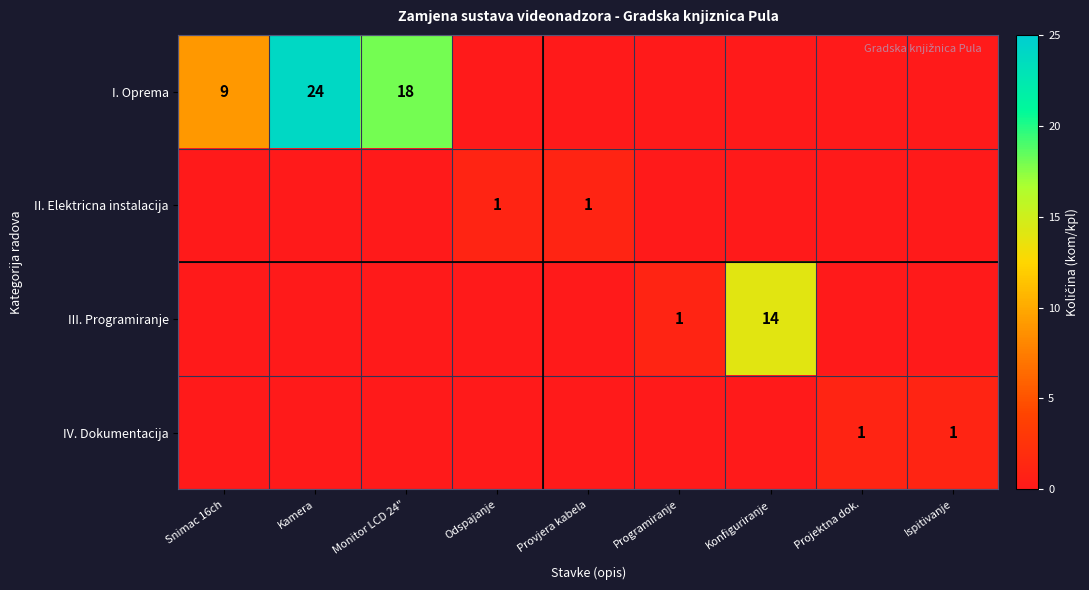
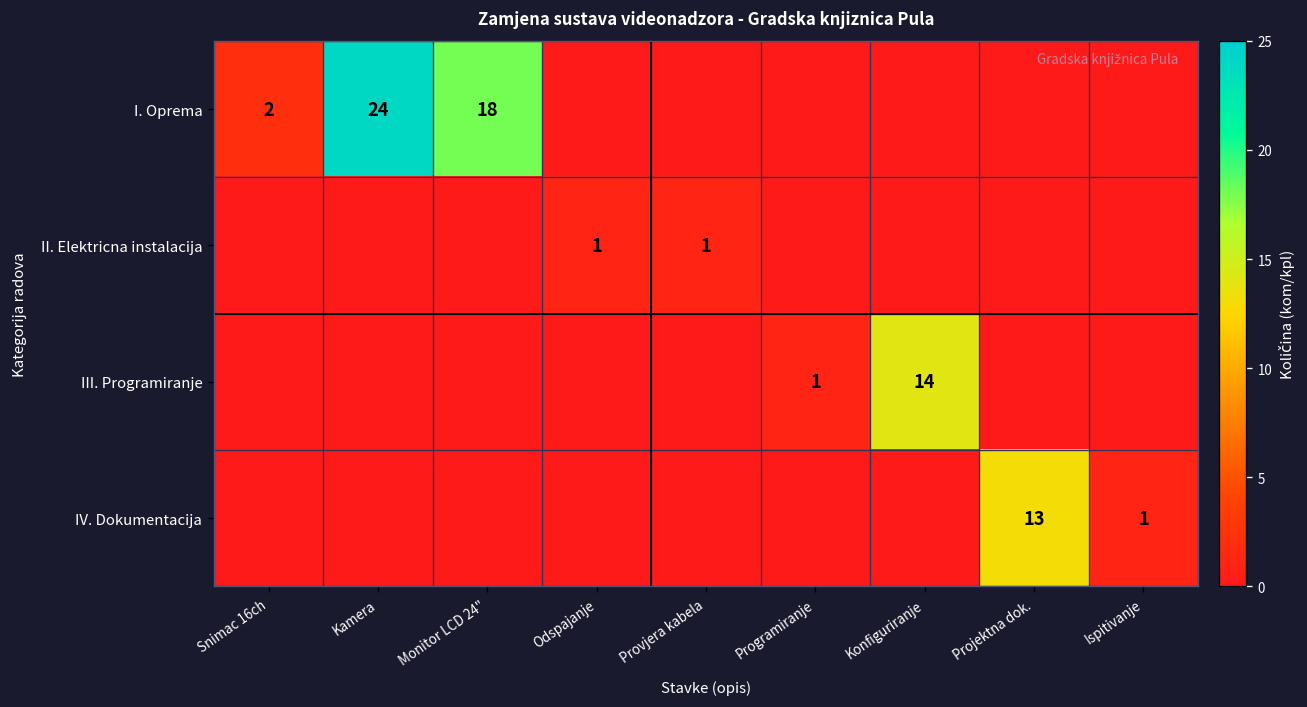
  {
    "I. Oprema": {
-     "Snimac 16ch": 9,
+     "Snimac 16ch": 2,
      "Kamera": 24,
      "Monitor LCD 24\"": 18
    },
    "II. Elektricna instalacija": {
      "Odspajanje": 1,
      "Provjera kabela": 1
    },
    "III. Programiranje": {
      "Programiranje": 1,
      "Konfiguriranje": 14
    },
    "IV. Dokumentacija": {
-     "Projektna dok.": 1,
+     "Projektna dok.": 13,
      "Ispitivanje": 1
    }
  }
